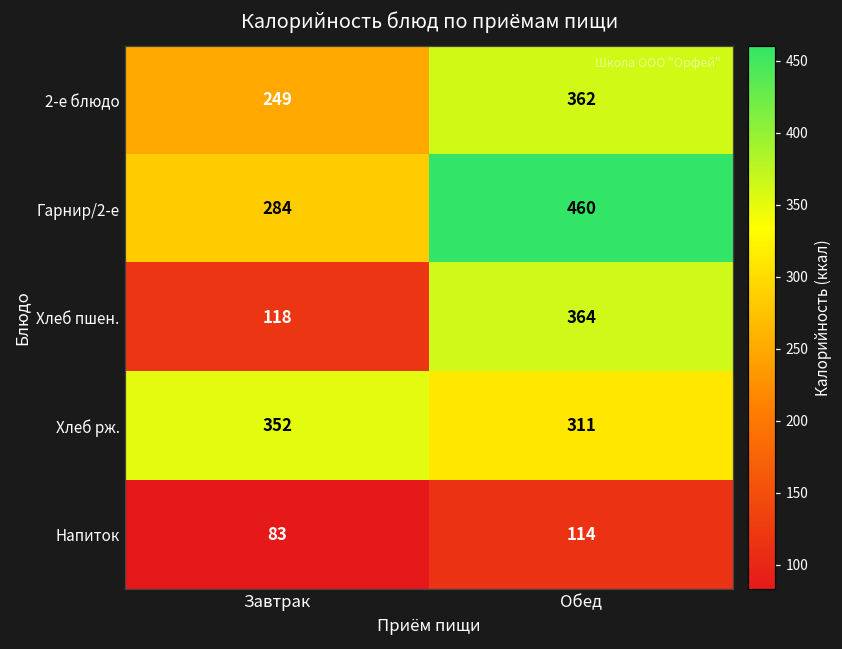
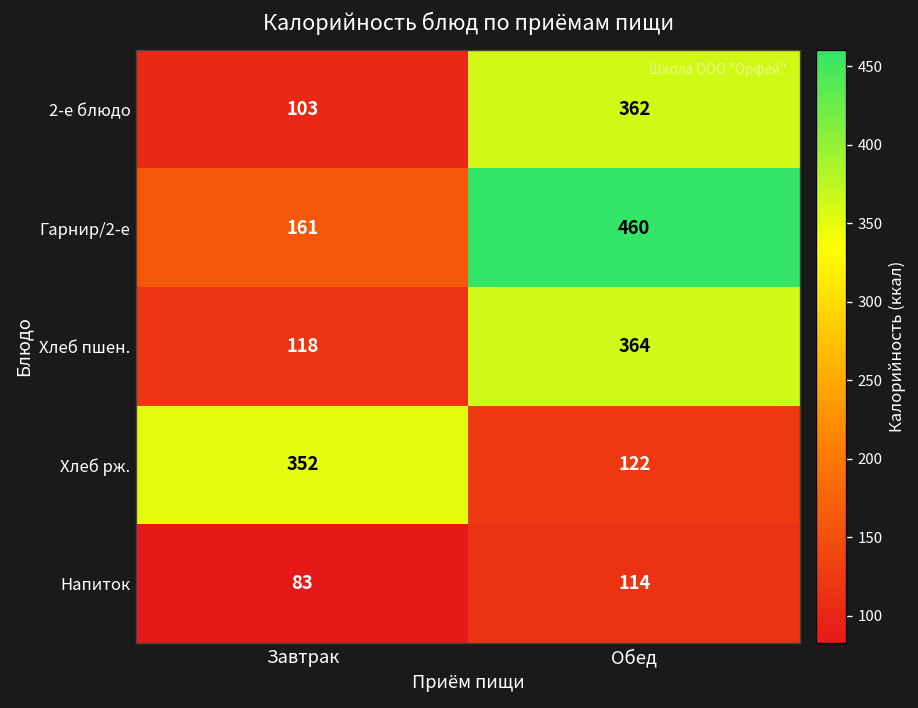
  {
    "2-е блюдо": {
-     "Завтрак": 249
+     "Завтрак": 103
    },
    "Гарнир/2-е": {
-     "Завтрак": 284,
+     "Завтрак": 161,
      "Обед": 460
    },
    "Хлеб пшен.": {
      "Завтрак": 118,
      "Обед": 364
    },
    "Хлеб рж.": {
      "Завтрак": 352,
-     "Обед": 311
+     "Обед": 122
    },
    "Напиток": {
      "Завтрак": 83,
      "Обед": 114
    }
  }
